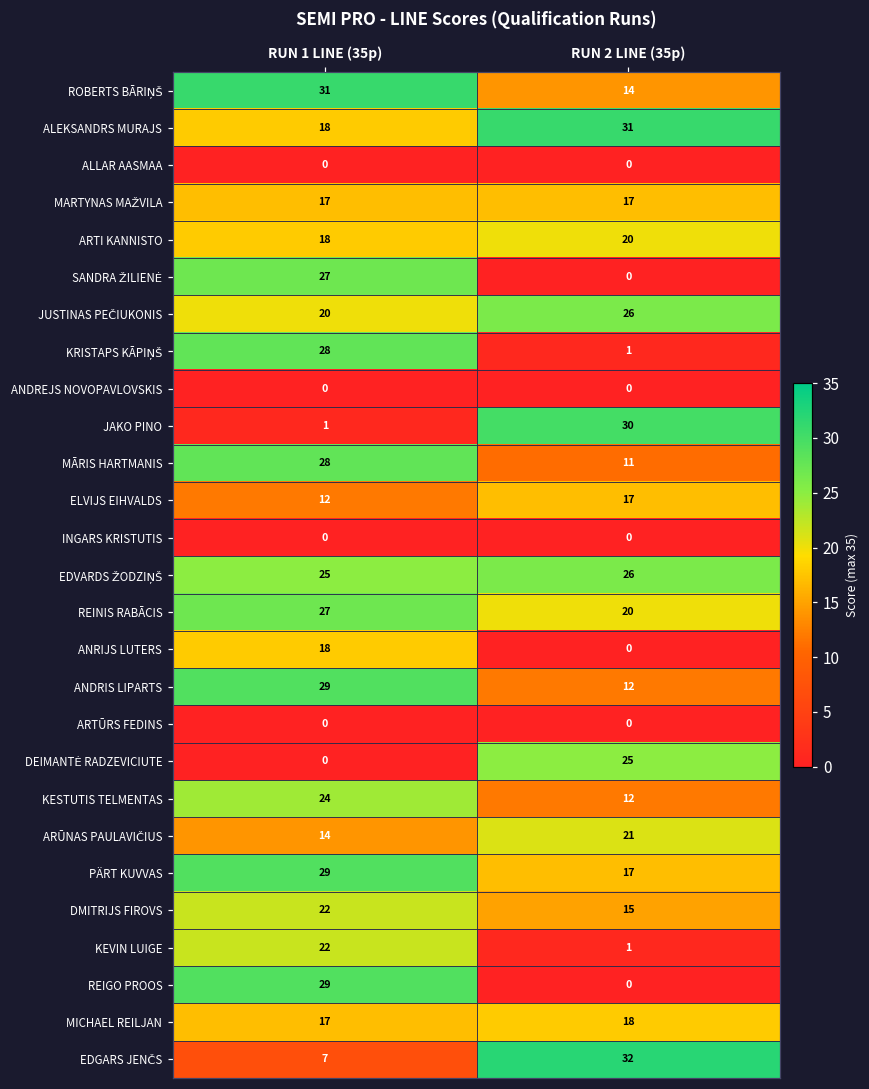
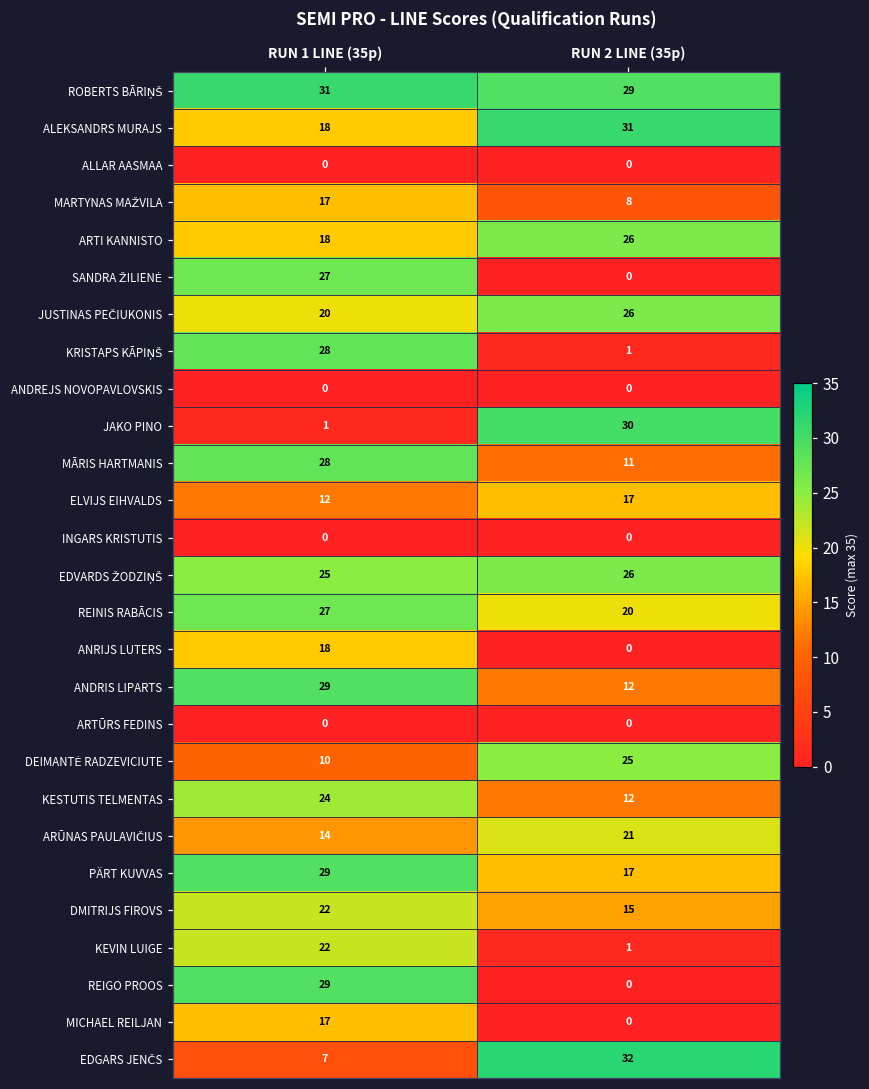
  {
    "ROBERTS BĀRIŅŠ": {
      "RUN 1 LINE (35p)": 31,
-     "RUN 2 LINE (35p)": 14
+     "RUN 2 LINE (35p)": 29
    },
    "ALEKSANDRS MURAJS": {
      "RUN 1 LINE (35p)": 18,
      "RUN 2 LINE (35p)": 31
    },
    "ALLAR AASMAA": {
      "RUN 1 LINE (35p)": 0,
      "RUN 2 LINE (35p)": 0
    },
    "MARTYNAS MAŽVILA": {
      "RUN 1 LINE (35p)": 17,
-     "RUN 2 LINE (35p)": 17
+     "RUN 2 LINE (35p)": 8
    },
    "ARTI KANNISTO": {
      "RUN 1 LINE (35p)": 18,
-     "RUN 2 LINE (35p)": 20
+     "RUN 2 LINE (35p)": 26
    },
    "SANDRA ŽILIENĖ": {
      "RUN 1 LINE (35p)": 27,
      "RUN 2 LINE (35p)": 0
    },
    "JUSTINAS PEČIUKONIS": {
      "RUN 1 LINE (35p)": 20,
      "RUN 2 LINE (35p)": 26
    },
    "KRISTAPS KĀPIŅŠ": {
      "RUN 1 LINE (35p)": 28,
      "RUN 2 LINE (35p)": 1
    },
    "ANDREJS NOVOPAVLOVSKIS": {
      "RUN 1 LINE (35p)": 0,
      "RUN 2 LINE (35p)": 0
    },
    "JAKO PINO": {
      "RUN 1 LINE (35p)": 1,
      "RUN 2 LINE (35p)": 30
    },
    "MĀRIS HARTMANIS": {
      "RUN 1 LINE (35p)": 28,
      "RUN 2 LINE (35p)": 11
    },
    "ELVIJS EIHVALDS": {
      "RUN 1 LINE (35p)": 12,
      "RUN 2 LINE (35p)": 17
    },
    "INGARS KRISTUTIS": {
      "RUN 1 LINE (35p)": 0,
      "RUN 2 LINE (35p)": 0
    },
    "EDVARDS ŽODZIŅŠ": {
      "RUN 1 LINE (35p)": 25,
      "RUN 2 LINE (35p)": 26
    },
    "REINIS RABĀCIS": {
      "RUN 1 LINE (35p)": 27,
      "RUN 2 LINE (35p)": 20
    },
    "ANRIJS LUTERS": {
      "RUN 1 LINE (35p)": 18,
      "RUN 2 LINE (35p)": 0
    },
    "ANDRIS LIPARTS": {
      "RUN 1 LINE (35p)": 29,
      "RUN 2 LINE (35p)": 12
    },
    "ARTŪRS FEDINS": {
      "RUN 1 LINE (35p)": 0,
      "RUN 2 LINE (35p)": 0
    },
    "DEIMANTĖ RADZEVICIUTE": {
-     "RUN 1 LINE (35p)": 0,
+     "RUN 1 LINE (35p)": 10,
      "RUN 2 LINE (35p)": 25
    },
    "KESTUTIS TELMENTAS": {
      "RUN 1 LINE (35p)": 24,
      "RUN 2 LINE (35p)": 12
    },
    "ARŪNAS PAULAVIČIUS": {
      "RUN 1 LINE (35p)": 14,
      "RUN 2 LINE (35p)": 21
    },
    "PÄRT KUVVAS": {
      "RUN 1 LINE (35p)": 29,
      "RUN 2 LINE (35p)": 17
    },
    "DMITRIJS FIROVS": {
      "RUN 1 LINE (35p)": 22,
      "RUN 2 LINE (35p)": 15
    },
    "KEVIN LUIGE": {
      "RUN 1 LINE (35p)": 22,
      "RUN 2 LINE (35p)": 1
    },
    "REIGO PROOS": {
      "RUN 1 LINE (35p)": 29,
      "RUN 2 LINE (35p)": 0
    },
    "MICHAEL REILJAN": {
      "RUN 1 LINE (35p)": 17,
-     "RUN 2 LINE (35p)": 18
+     "RUN 2 LINE (35p)": 0
    },
    "EDGARS JENČS": {
      "RUN 1 LINE (35p)": 7,
      "RUN 2 LINE (35p)": 32
    }
  }
